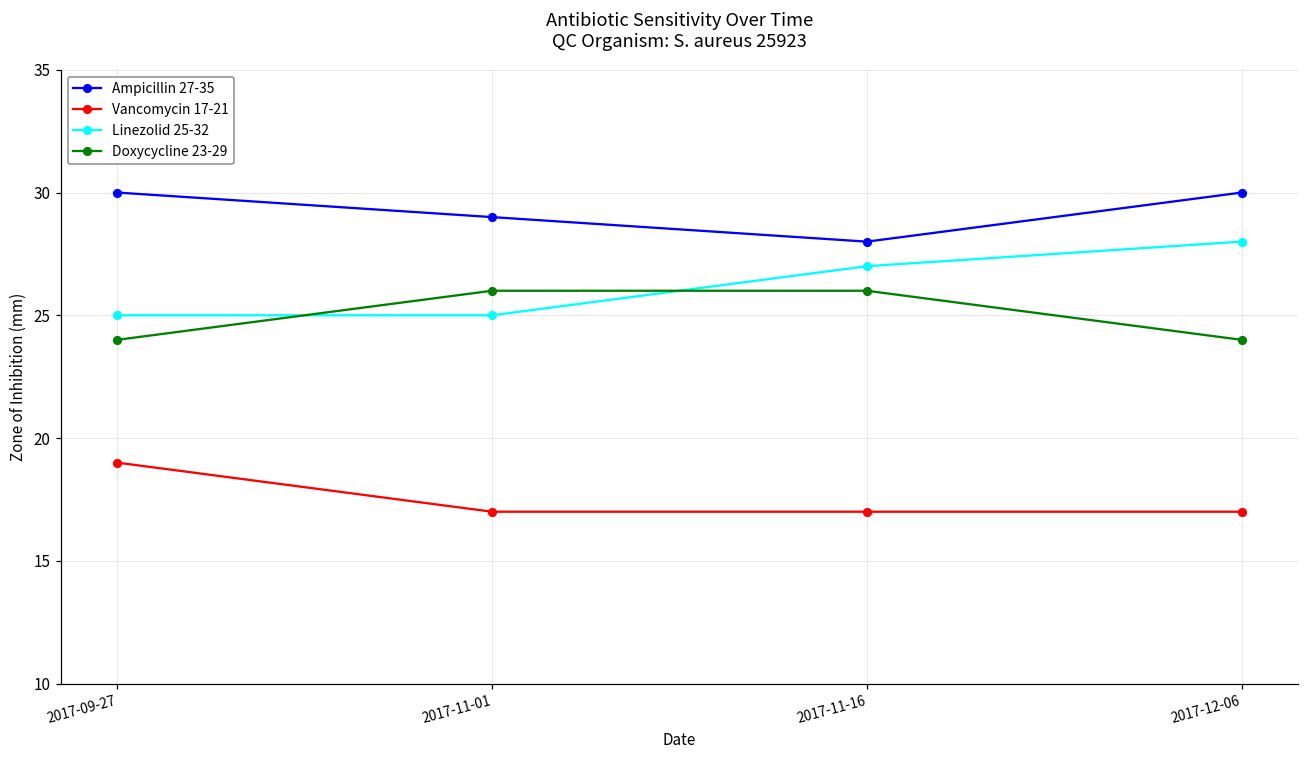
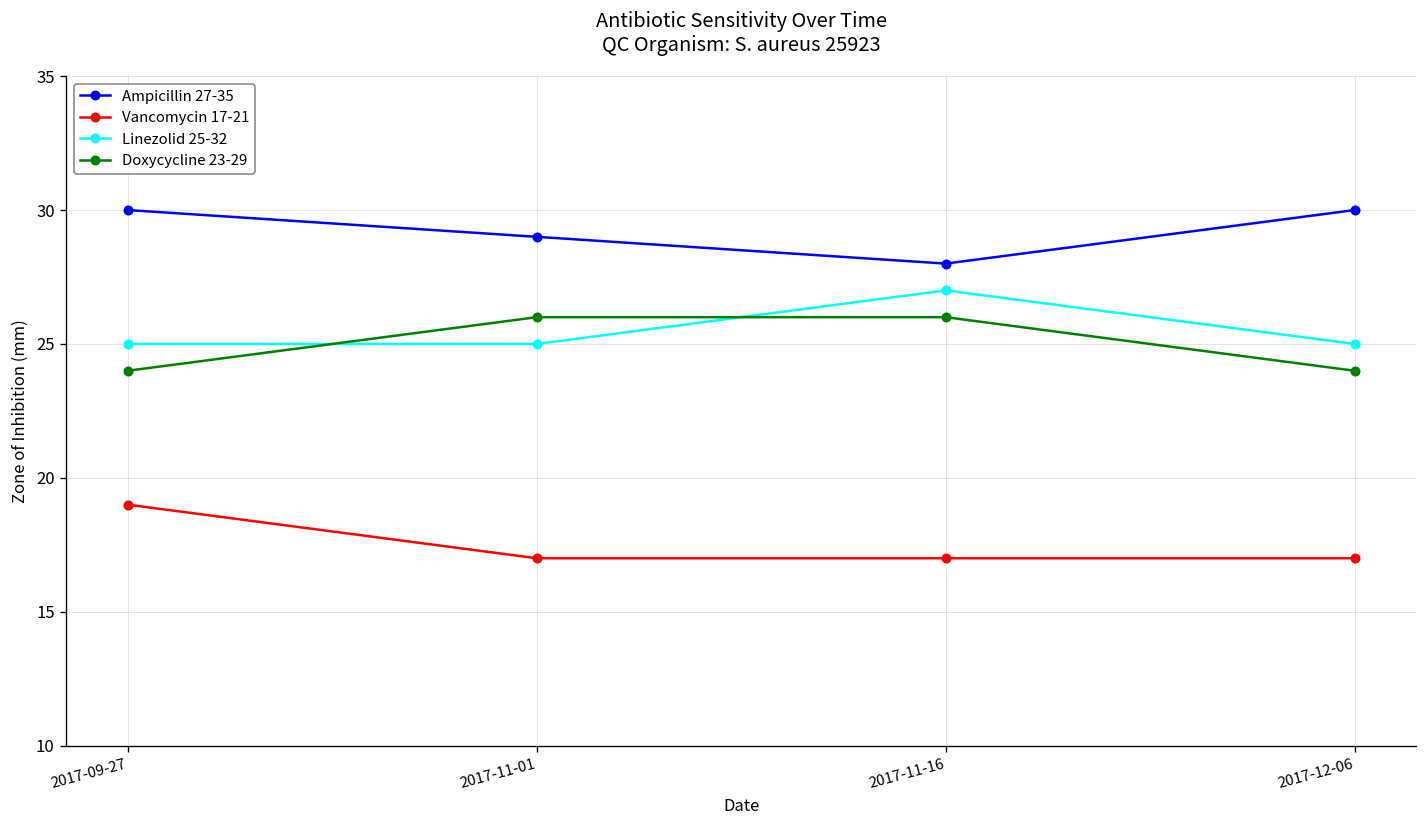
  {
    "Ampicillin 27-35": {
      "2017-09-27": 30,
      "2017-11-01": 29,
      "2017-11-16": 28,
      "2017-12-06": 30
    },
    "Vancomycin 17-21": {
      "2017-09-27": 19,
      "2017-11-01": 17,
      "2017-11-16": 17,
      "2017-12-06": 17
    },
    "Linezolid 25-32": {
      "2017-09-27": 25,
      "2017-11-01": 25,
      "2017-11-16": 27,
-     "2017-12-06": 28
+     "2017-12-06": 25
    },
    "Doxycycline 23-29": {
      "2017-09-27": 24,
      "2017-11-01": 26,
      "2017-11-16": 26,
      "2017-12-06": 24
    }
  }
